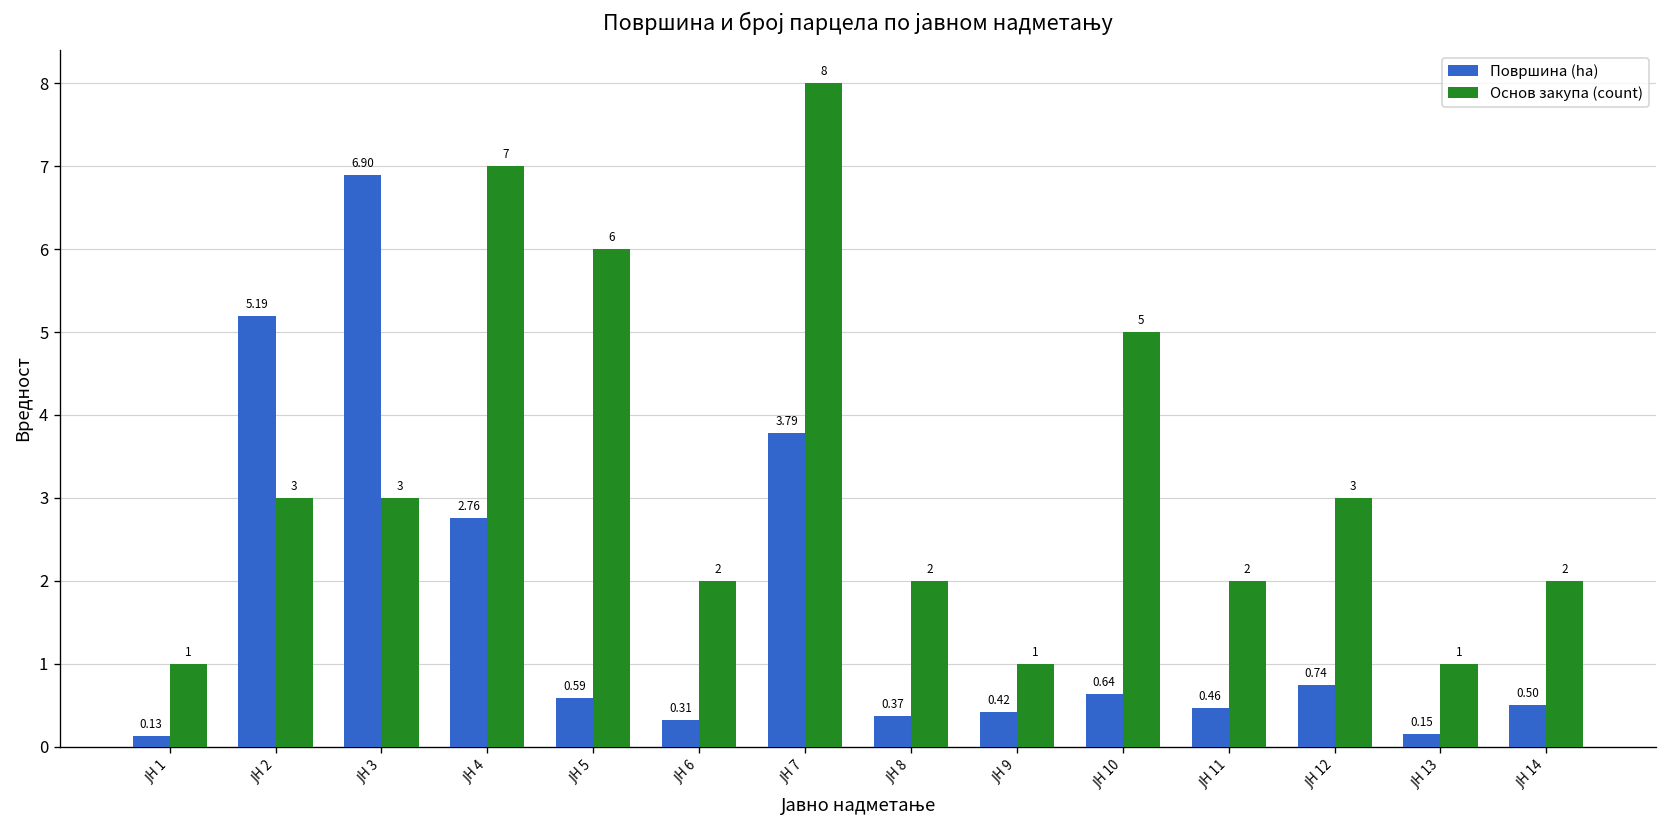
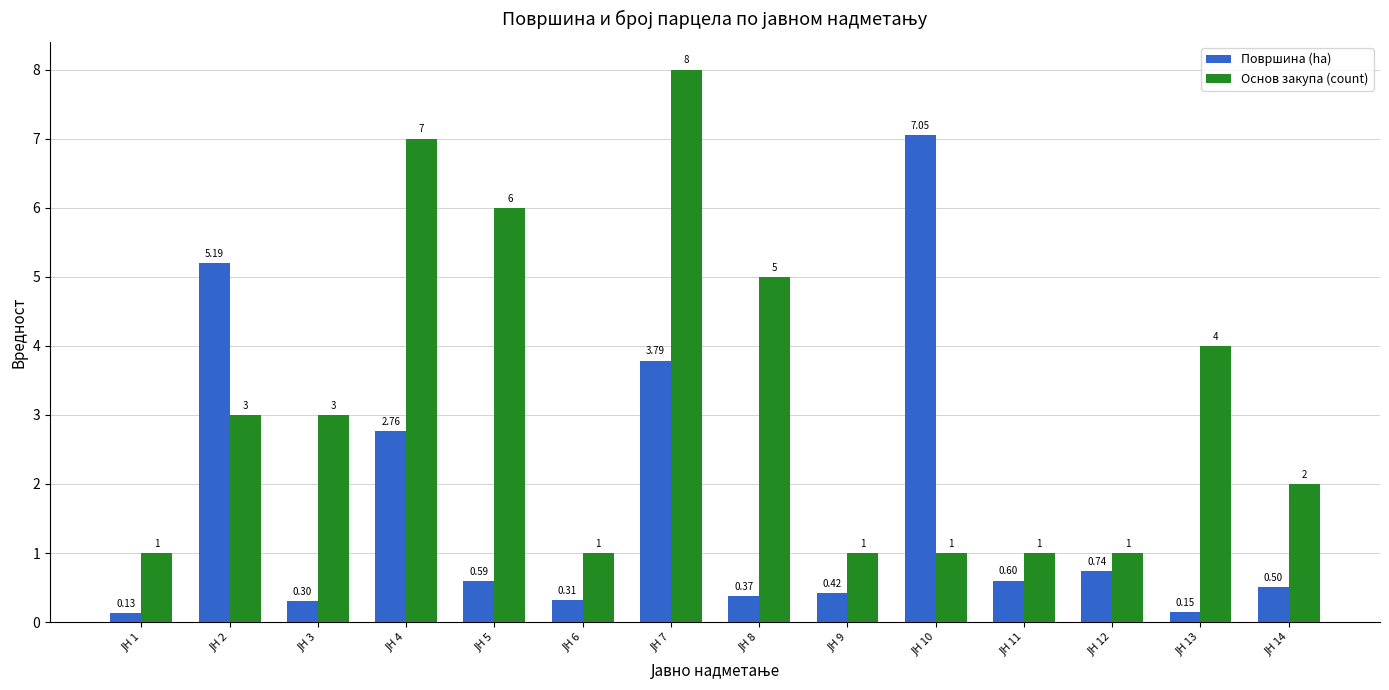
  {
    "Површина (ha)": {
      "ЈН 1": 0.13,
      "ЈН 2": 5.19,
-     "ЈН 3": 6.90,
+     "ЈН 3": 0.30,
      "ЈН 4": 2.76,
      "ЈН 5": 0.59,
      "ЈН 6": 0.31,
      "ЈН 7": 3.79,
      "ЈН 8": 0.37,
      "ЈН 9": 0.42,
-     "ЈН 10": 0.64,
-     "ЈН 11": 0.46,
+     "ЈН 10": 7.05,
+     "ЈН 11": 0.60,
      "ЈН 12": 0.74,
      "ЈН 13": 0.15,
      "ЈН 14": 0.50
    },
    "Основ закупа (count)": {
      "ЈН 1": 1,
      "ЈН 2": 3,
      "ЈН 3": 3,
      "ЈН 4": 7,
      "ЈН 5": 6,
-     "ЈН 6": 2,
+     "ЈН 6": 1,
      "ЈН 7": 8,
-     "ЈН 8": 2,
+     "ЈН 8": 5,
      "ЈН 9": 1,
-     "ЈН 10": 5,
-     "ЈН 11": 2,
-     "ЈН 12": 3,
-     "ЈН 13": 1,
+     "ЈН 10": 1,
+     "ЈН 11": 1,
+     "ЈН 12": 1,
+     "ЈН 13": 4,
      "ЈН 14": 2
    }
  }
